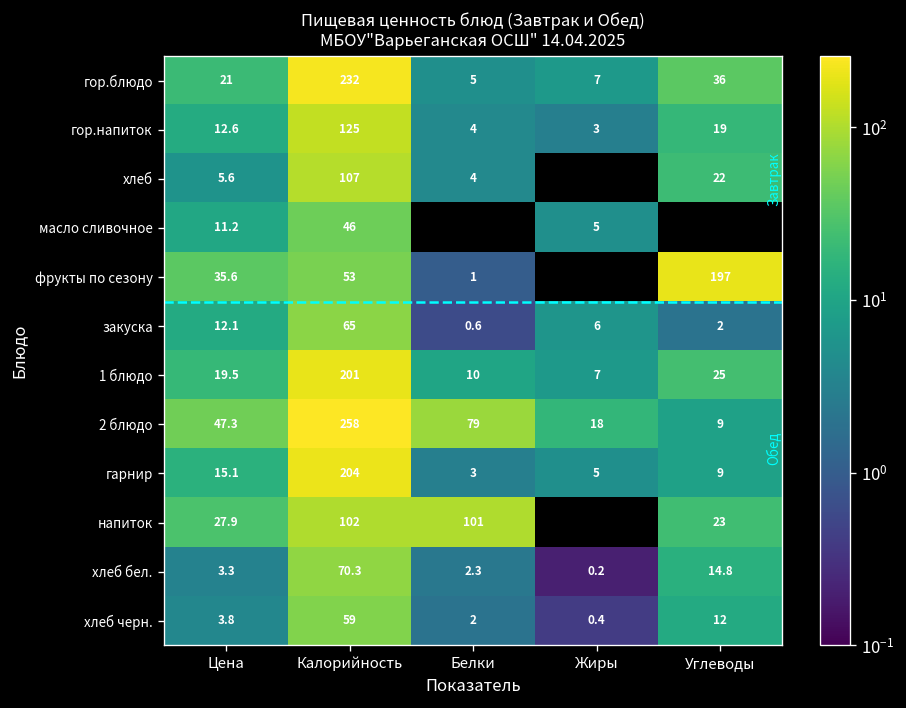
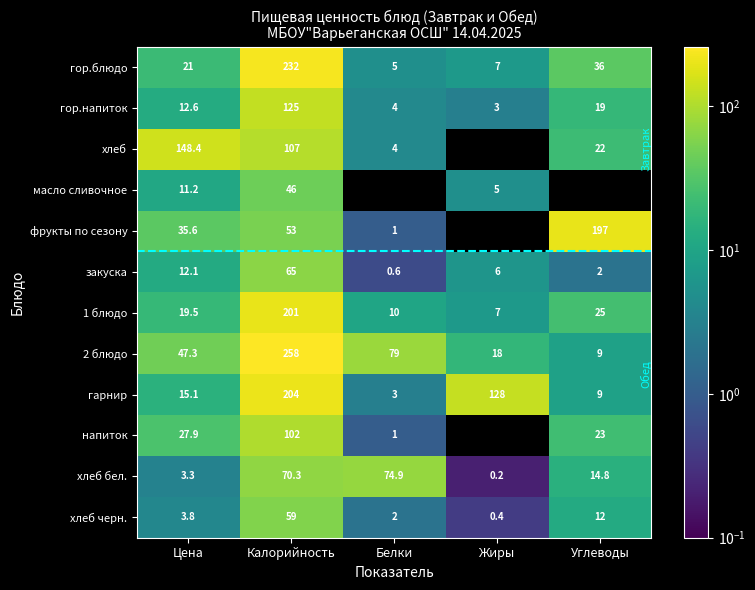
  {
    "гор.блюдо": {
      "Цена": 21,
      "Калорийность": 232,
      "Белки": 5,
      "Жиры": 7,
      "Углеводы": 36
    },
    "гор.напиток": {
      "Цена": 12.6,
      "Калорийность": 125,
      "Белки": 4,
      "Жиры": 3,
      "Углеводы": 19
    },
    "хлеб": {
-     "Цена": 5.6,
+     "Цена": 148.4,
      "Калорийность": 107,
      "Белки": 4
    },
    "масло сливочное": {
      "Цена": 11.2,
      "Калорийность": 46,
      "Жиры": 5
    },
    "фрукты по сезону": {
      "Цена": 35.6,
      "Калорийность": 53,
      "Белки": 1,
      "Углеводы": 197
    },
    "закуска": {
      "Цена": 12.1,
      "Калорийность": 65,
      "Белки": 0.6,
      "Жиры": 6,
      "Углеводы": 2
    },
    "1 блюдо": {
      "Цена": 19.5,
      "Калорийность": 201,
      "Белки": 10,
      "Жиры": 7,
      "Углеводы": 25
    },
    "2 блюдо": {
      "Цена": 47.3,
      "Калорийность": 258,
      "Белки": 79,
      "Жиры": 18
    },
    "гарнир": {
      "Цена": 15.1,
      "Калорийность": 204,
      "Белки": 3,
-     "Жиры": 5,
+     "Жиры": 128,
      "Углеводы": 9
    },
    "напиток": {
      "Цена": 27.9,
      "Калорийность": 102,
-     "Белки": 101,
+     "Белки": 1,
      "Углеводы": 23
    },
    "хлеб бел.": {
      "Цена": 3.3,
      "Калорийность": 70.3,
-     "Белки": 2.3,
+     "Белки": 74.9,
      "Жиры": 0.2,
      "Углеводы": 14.8
    },
    "хлеб черн.": {
      "Цена": 3.8,
      "Калорийность": 59,
      "Белки": 2,
      "Жиры": 0.4,
      "Углеводы": 12
    }
  }
